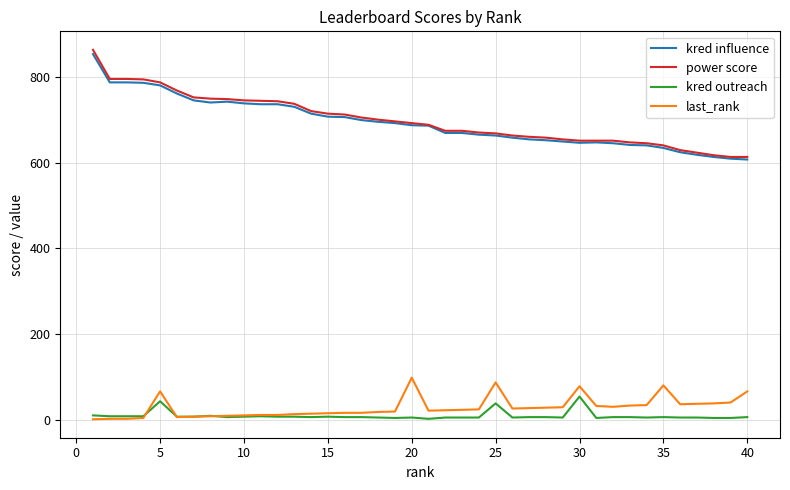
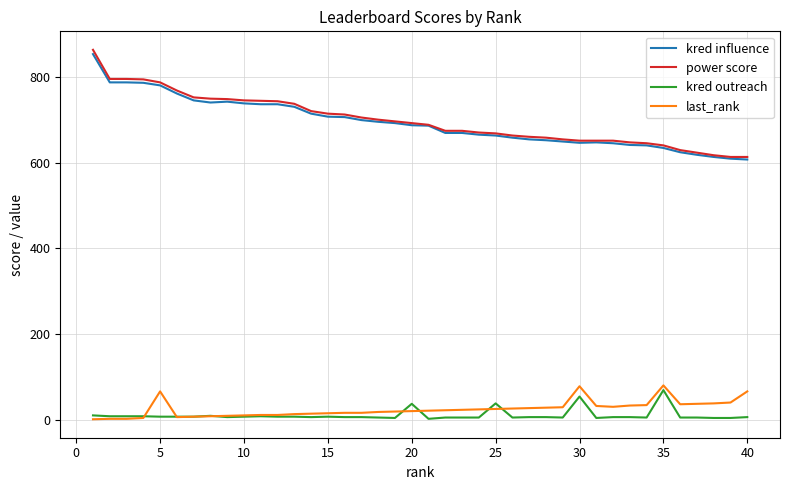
  {
    "kred influence": {
      "5": 780,
      "10": 740,
      "15": 710,
      "35": 630
    },
    "power score": {
      "5": 790,
      "10": 750,
      "15": 710,
      "35": 640
    },
    "kred outreach": {
-     "5": 40,
+     "5": 10,
      "15": 10,
-     "20": 10,
+     "20": 40,
      "25": 40,
      "30": 50,
-     "35": 10,
+     "35": 70,
      "40": 10
    },
    "last_rank": {
      "5": 70,
      "15": 20,
-     "20": 100,
-     "25": 90,
+     "20": 20,
+     "25": 30,
      "30": 80,
      "35": 80,
      "40": 70
    }
  }
